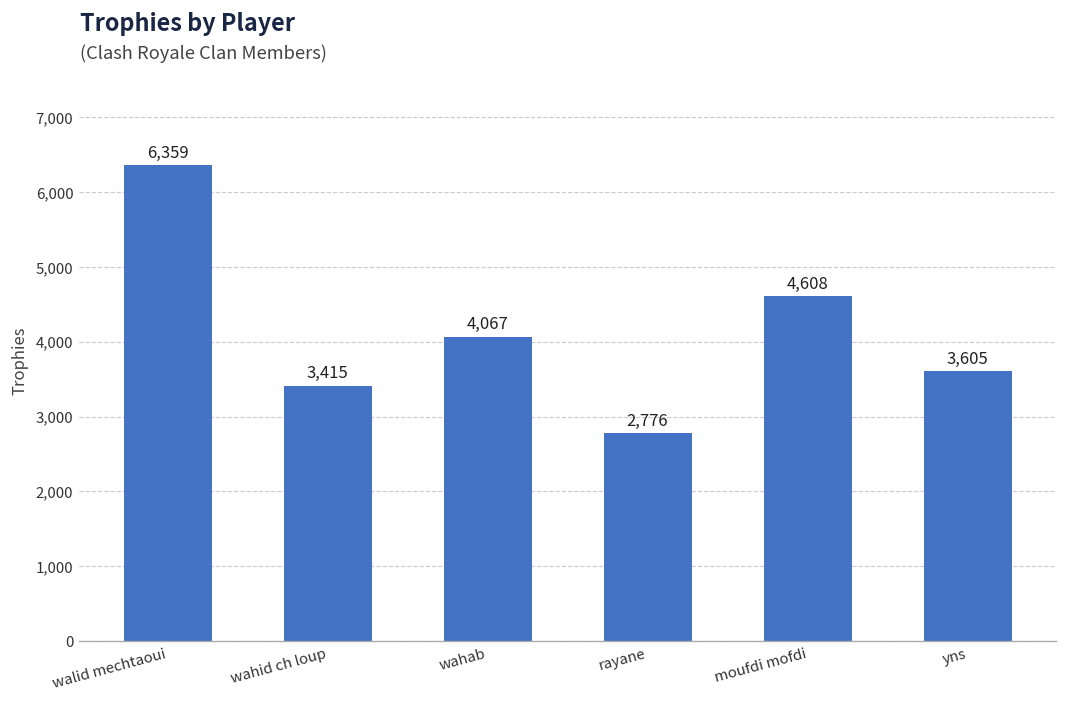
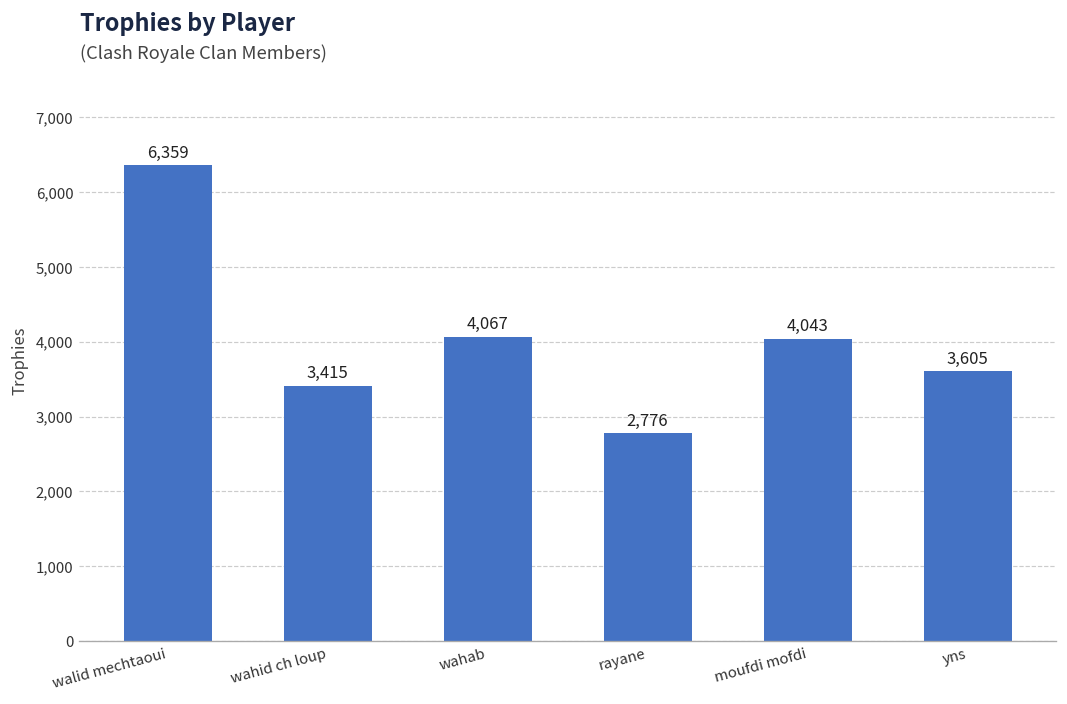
  {
    "walid mechtaoui": "6,359",
    "wahid ch loup": "3,415",
    "wahab": "4,067",
    "rayane": "2,776",
-   "moufdi mofdi": "4,608",
+   "moufdi mofdi": "4,043",
    "yns": "3,605"
  }
